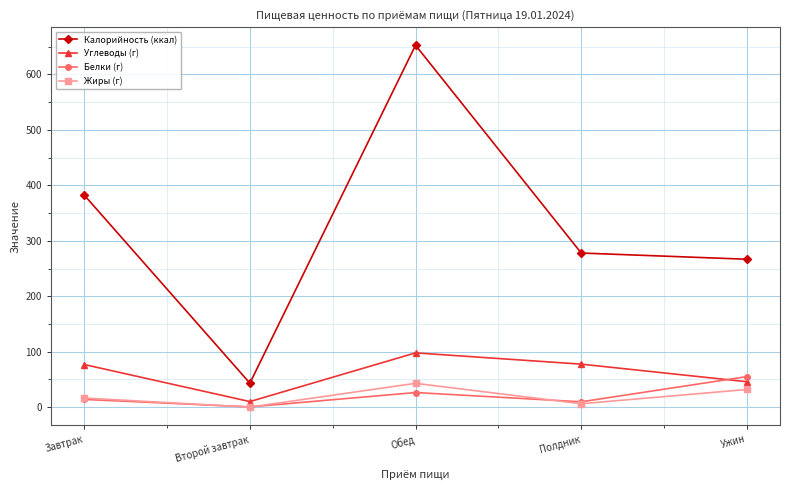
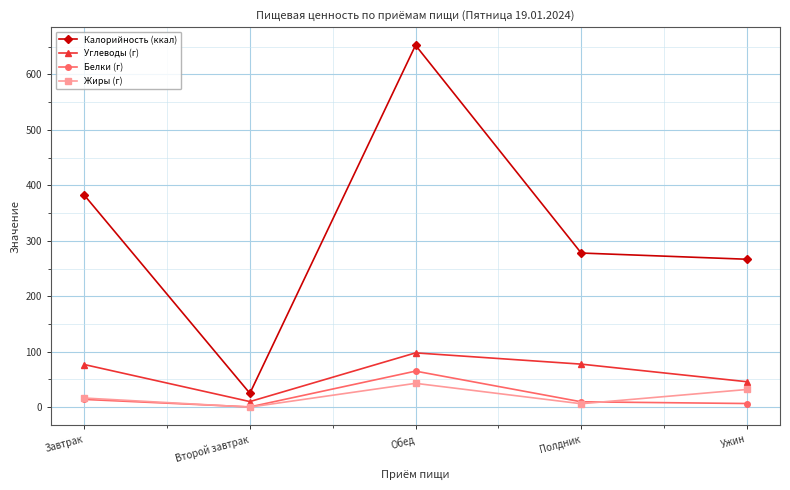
  {
    "Калорийность (ккал)": {
      "Завтрак": 380,
-     "Второй завтрак": 40,
+     "Второй завтрак": 30,
      "Обед": 650,
      "Полдник": 280,
      "Ужин": 270
    },
    "Углеводы (г)": {
      "Завтрак": 80,
      "Второй завтрак": 10,
      "Обед": 100,
      "Полдник": 80,
      "Ужин": 50
    },
    "Белки (г)": {
-     "Обед": 30,
-     "Ужин": 60
+     "Обед": 70,
+     "Ужин": 10
    },
    "Жиры (г)": {
      "Обед": 40,
      "Ужин": 30
    }
  }
